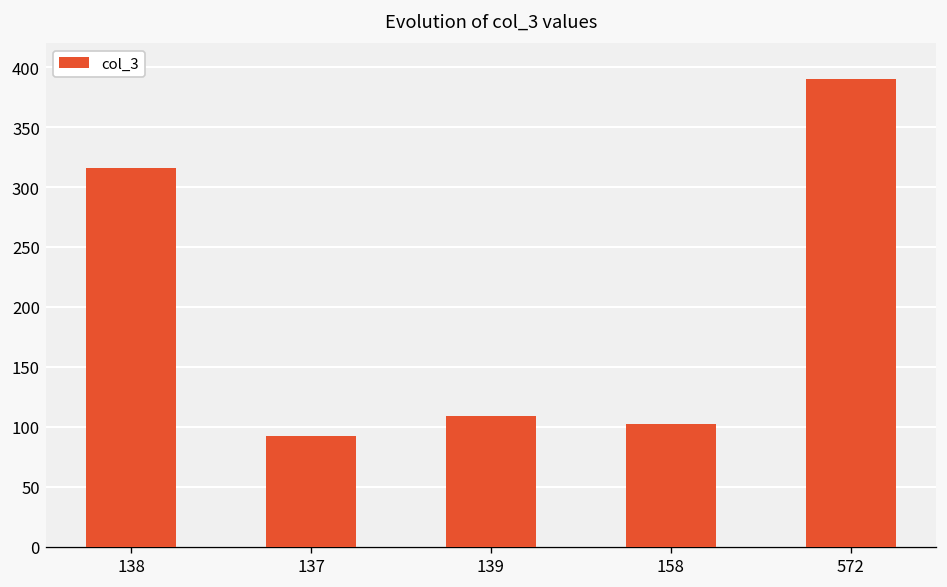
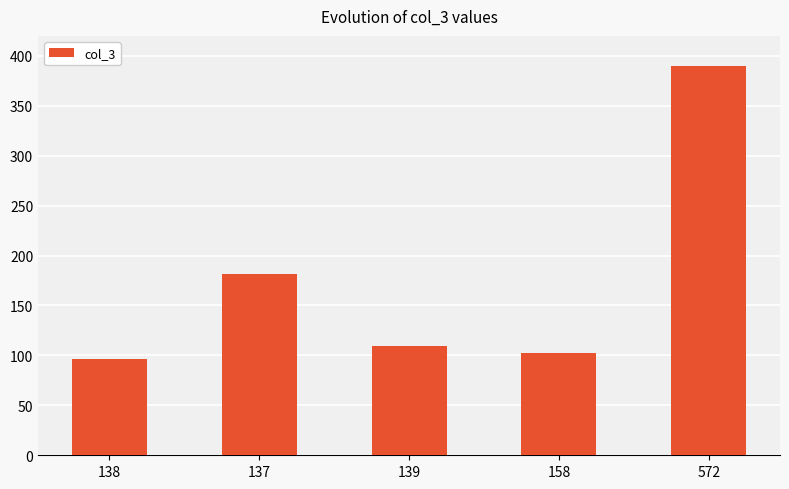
  {
-   "138": 320,
-   "137": 90,
+   "138": 100,
+   "137": 180,
    "139": 110,
    "158": 100,
    "572": 390
  }
